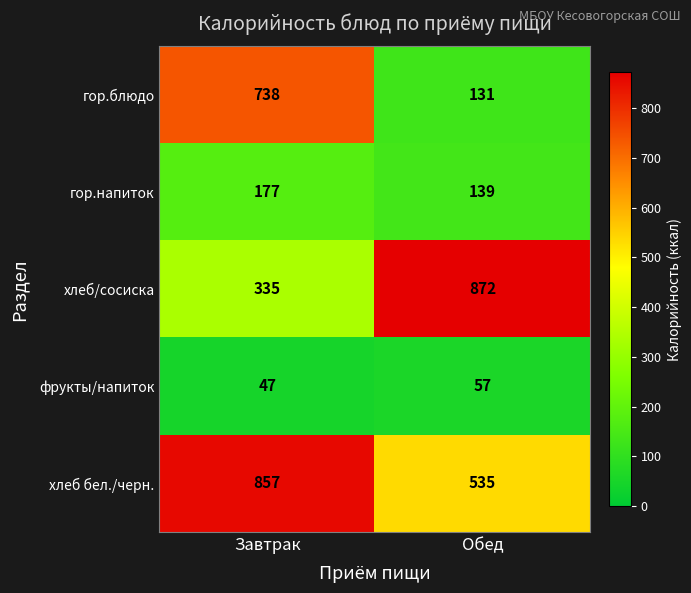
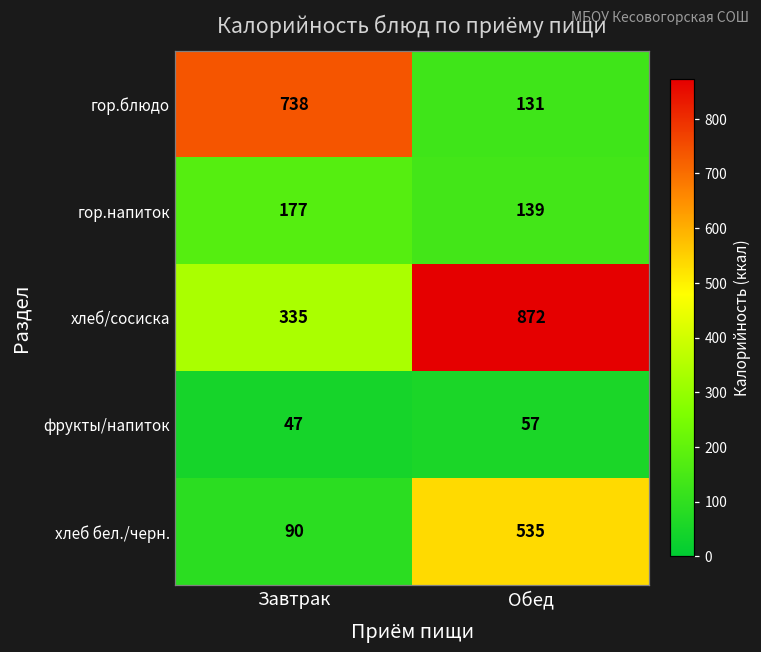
  {
    "гор.блюдо": {
      "Завтрак": 738,
      "Обед": 131
    },
    "гор.напиток": {
      "Завтрак": 177,
      "Обед": 139
    },
    "хлеб/сосиска": {
      "Завтрак": 335,
      "Обед": 872
    },
    "фрукты/напиток": {
      "Завтрак": 47,
      "Обед": 57
    },
    "хлеб бел./черн.": {
-     "Завтрак": 857,
+     "Завтрак": 90,
      "Обед": 535
    }
  }
